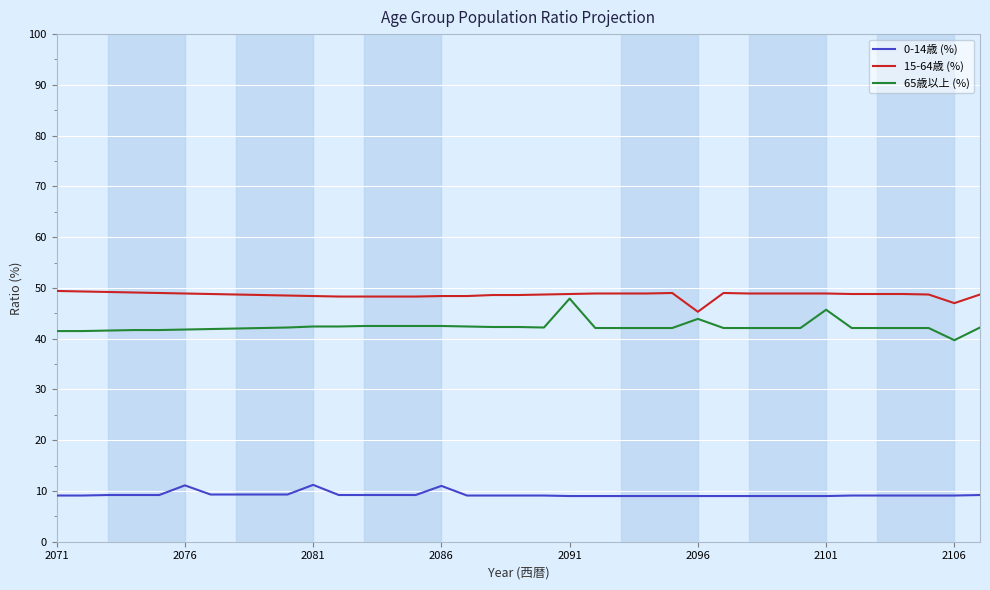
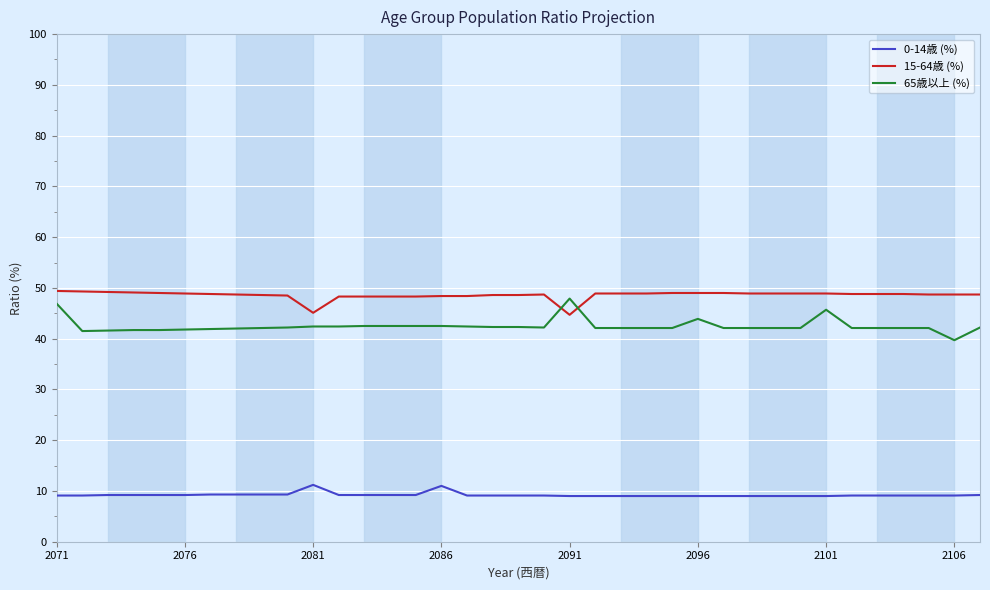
  {
    "0-14歳 (%)": {
      "2071": 9,
-     "2076": 11,
+     "2076": 9,
      "2081": 11,
      "2086": 11,
      "2091": 9,
      "2096": 9,
      "2101": 9,
      "2106": 9
    },
    "15-64歳 (%)": {
      "2071": 49,
      "2076": 49,
-     "2081": 48,
+     "2081": 45,
      "2086": 48,
-     "2091": 49,
-     "2096": 45,
+     "2091": 45,
+     "2096": 49,
      "2101": 49,
-     "2106": 47
+     "2106": 49
    },
    "65歳以上 (%)": {
-     "2071": 42,
+     "2071": 47,
      "2076": 42,
      "2081": 42,
      "2086": 43,
      "2091": 48,
      "2096": 44,
      "2101": 46,
      "2106": 40
    }
  }
